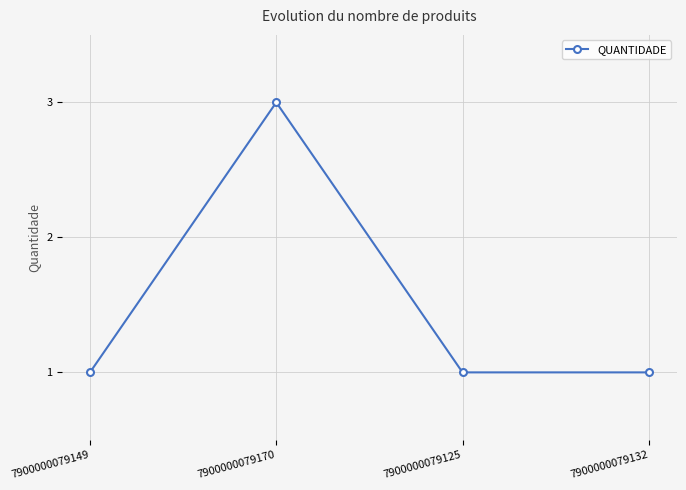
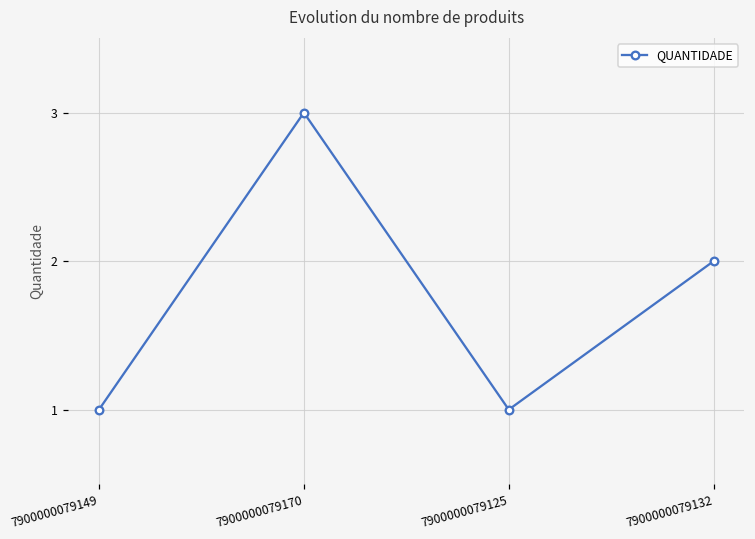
  {
    "7900000079149": 1,
    "7900000079170": 3,
    "7900000079125": 1,
-   "7900000079132": 1
+   "7900000079132": 2
  }
